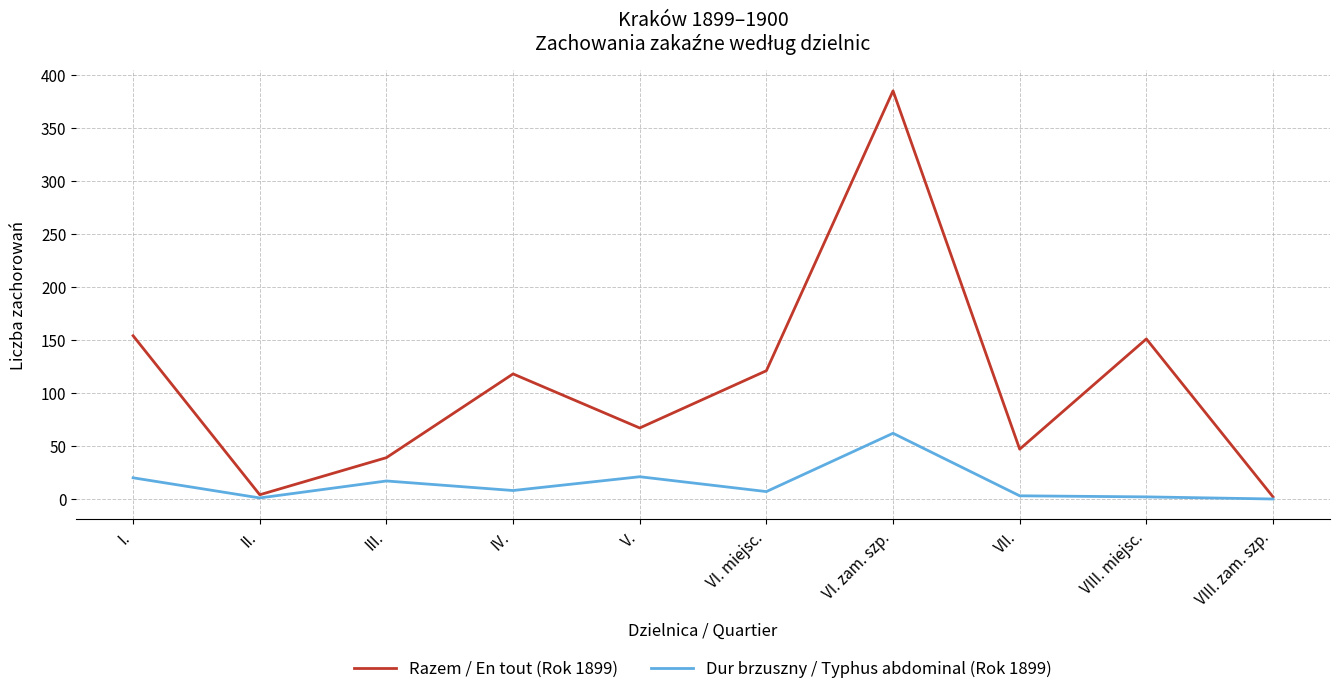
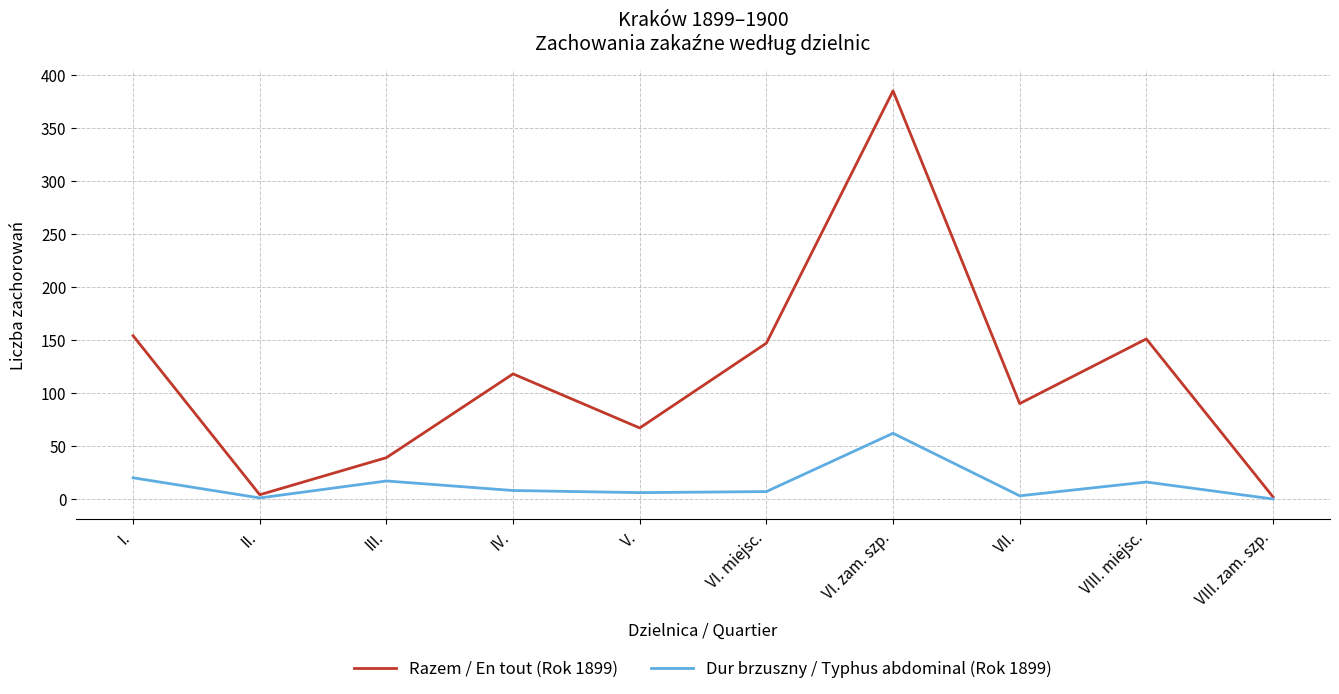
  {
    "Razem / En tout (Rok 1899)": {
      "I.": 154,
      "II.": 4,
      "III.": 39,
      "IV.": 118,
      "V.": 67,
-     "VI. miejsc.": 121,
+     "VI. miejsc.": 147,
      "VI. zam. szp.": 385,
-     "VII.": 47,
+     "VII.": 90,
      "VIII. miejsc.": 151
    },
    "Dur brzuszny / Typhus abdominal (Rok 1899)": {
      "I.": 20,
      "II.": 1,
      "III.": 17,
      "IV.": 8,
-     "V.": 21,
+     "V.": 6,
      "VI. miejsc.": 7,
      "VI. zam. szp.": 62,
      "VII.": 3,
-     "VIII. miejsc.": 2
+     "VIII. miejsc.": 16
    }
  }
